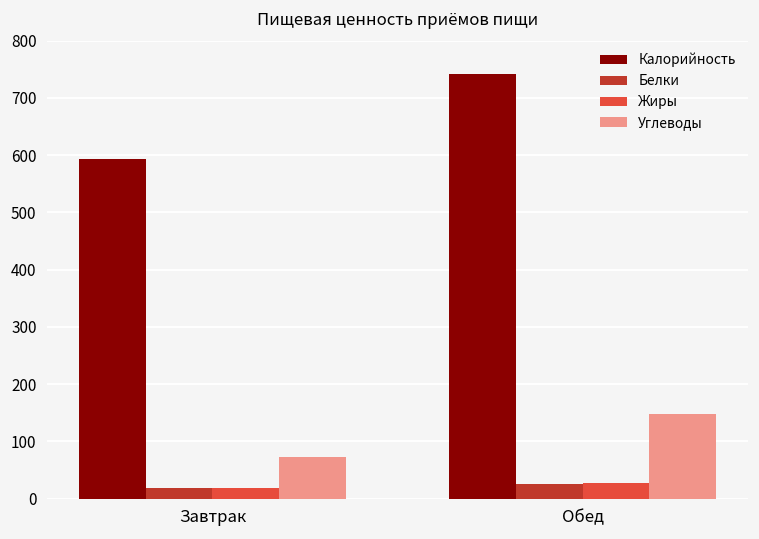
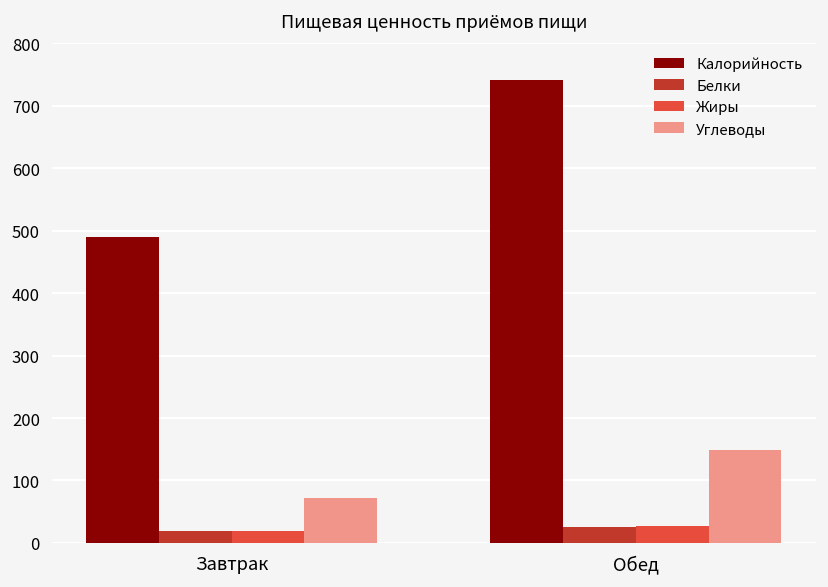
  {
    "Калорийность": {
-     "Завтрак": 590,
+     "Завтрак": 490,
      "Обед": 740
    },
    "Углеводы": {
      "Завтрак": 70,
      "Обед": 150
    }
  }
